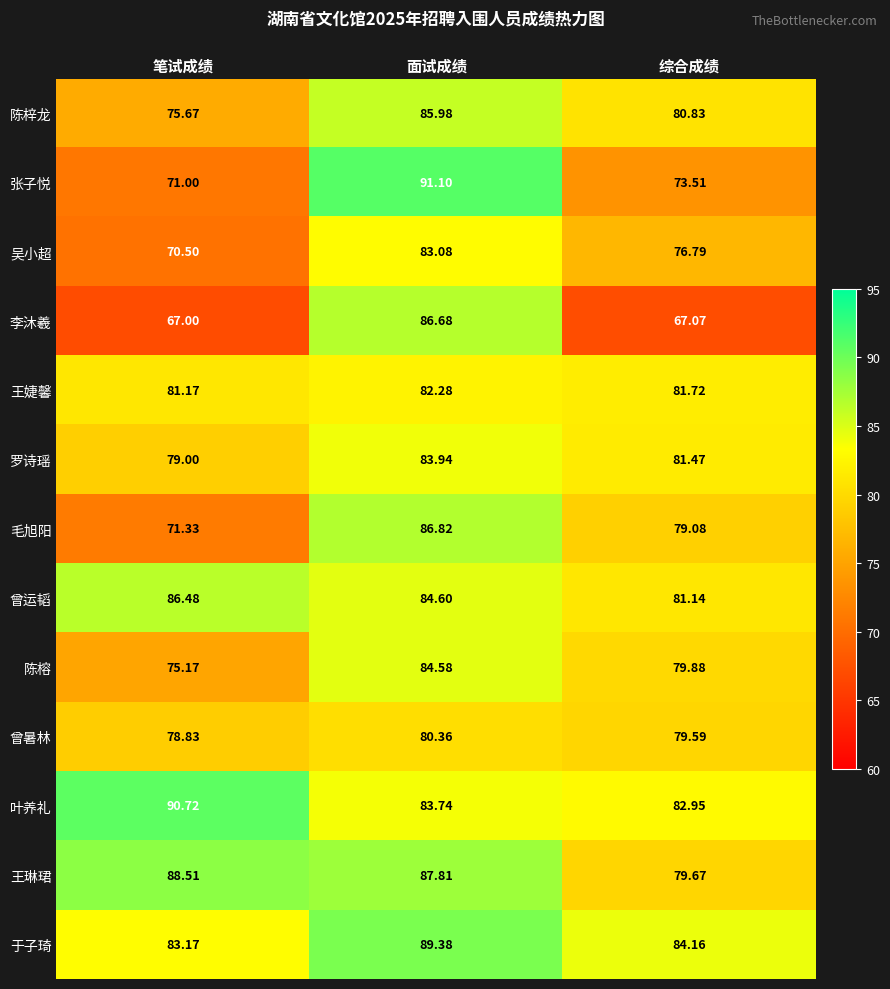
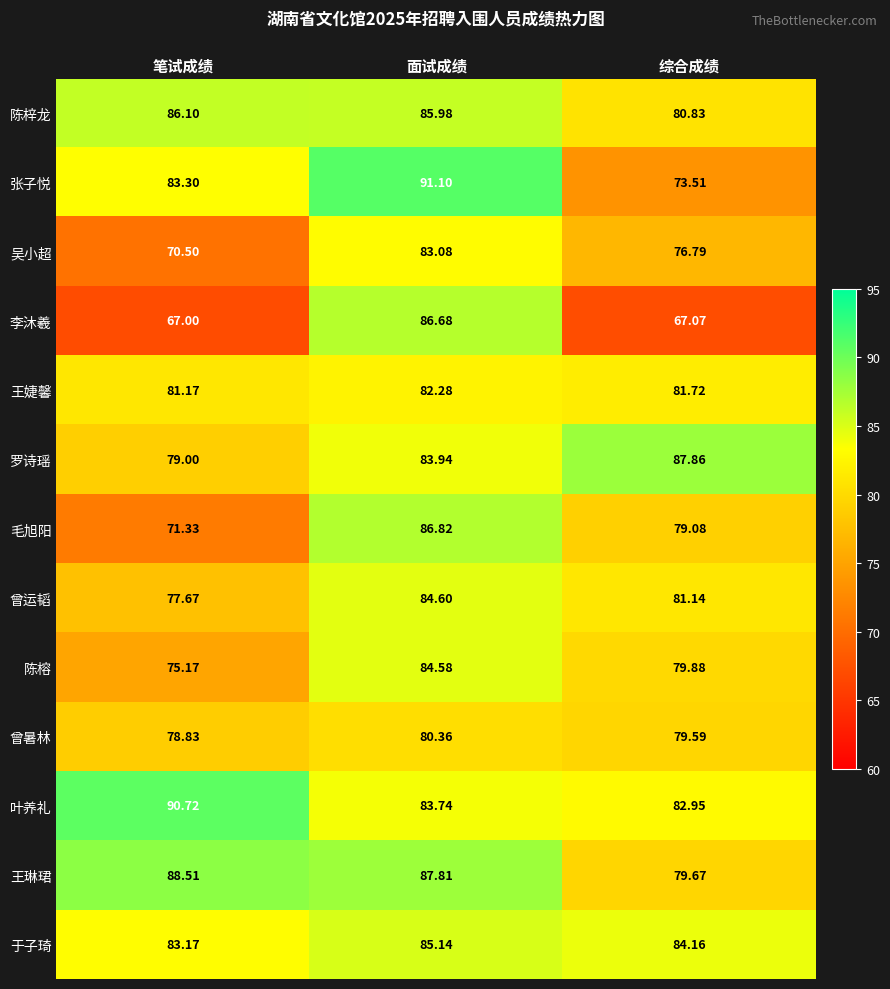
  {
    "陈梓龙": {
-     "笔试成绩": 75.67,
+     "笔试成绩": 86.10,
      "面试成绩": 85.98,
      "综合成绩": 80.83
    },
    "张子悦": {
-     "笔试成绩": 71.00,
+     "笔试成绩": 83.30,
      "面试成绩": 91.10,
      "综合成绩": 73.51
    },
    "吴小超": {
      "笔试成绩": 70.50,
      "面试成绩": 83.08,
      "综合成绩": 76.79
    },
    "李沐羲": {
      "笔试成绩": 67.00,
      "面试成绩": 86.68,
      "综合成绩": 67.07
    },
    "王婕馨": {
      "笔试成绩": 81.17,
      "面试成绩": 82.28,
      "综合成绩": 81.72
    },
    "罗诗瑶": {
      "笔试成绩": 79.00,
      "面试成绩": 83.94,
-     "综合成绩": 81.47
+     "综合成绩": 87.86
    },
    "毛旭阳": {
      "笔试成绩": 71.33,
      "面试成绩": 86.82,
      "综合成绩": 79.08
    },
    "曾运韬": {
-     "笔试成绩": 86.48,
+     "笔试成绩": 77.67,
      "面试成绩": 84.60,
      "综合成绩": 81.14
    },
    "陈榕": {
      "笔试成绩": 75.17,
      "面试成绩": 84.58,
      "综合成绩": 79.88
    },
    "曾暑林": {
      "笔试成绩": 78.83,
      "面试成绩": 80.36,
      "综合成绩": 79.59
    },
    "叶养礼": {
      "笔试成绩": 90.72,
      "面试成绩": 83.74,
      "综合成绩": 82.95
    },
    "王琳珺": {
      "笔试成绩": 88.51,
      "面试成绩": 87.81,
      "综合成绩": 79.67
    },
    "于子琦": {
      "笔试成绩": 83.17,
-     "面试成绩": 89.38,
+     "面试成绩": 85.14,
      "综合成绩": 84.16
    }
  }
